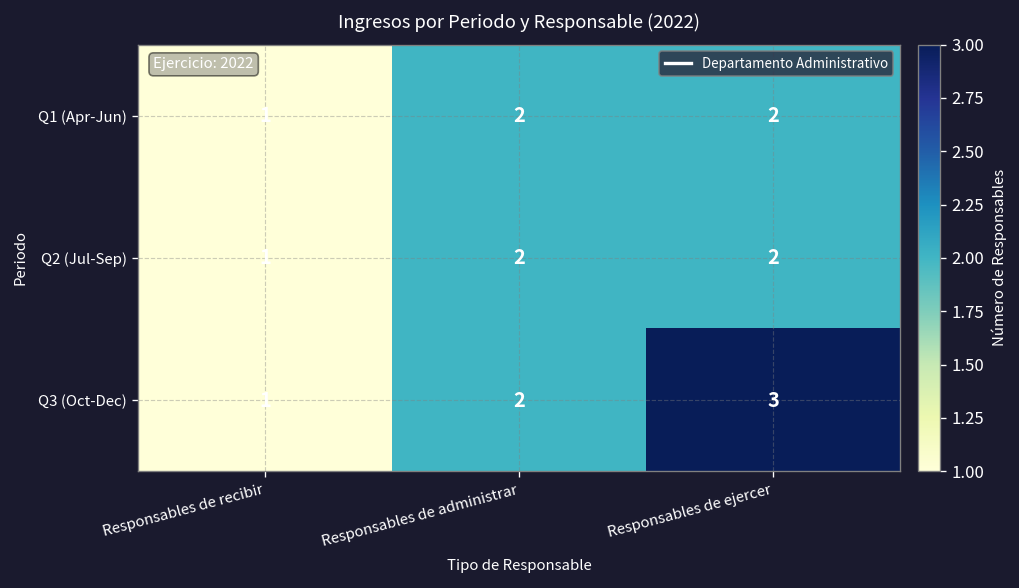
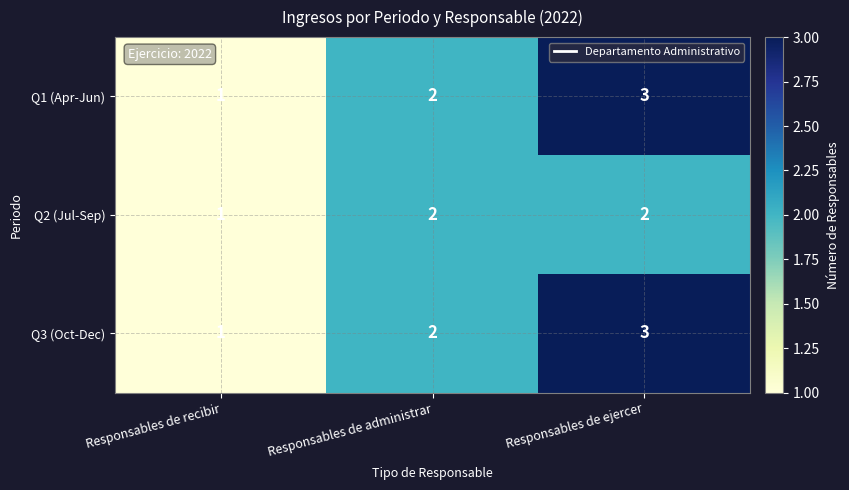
  {
    "Q1 (Apr-Jun)": {
      "Responsables de administrar": 2,
-     "Responsables de ejercer": 2
+     "Responsables de ejercer": 3
    },
    "Q2 (Jul-Sep)": {
      "Responsables de administrar": 2,
      "Responsables de ejercer": 2
    },
    "Q3 (Oct-Dec)": {
      "Responsables de administrar": 2,
      "Responsables de ejercer": 3
    }
  }
